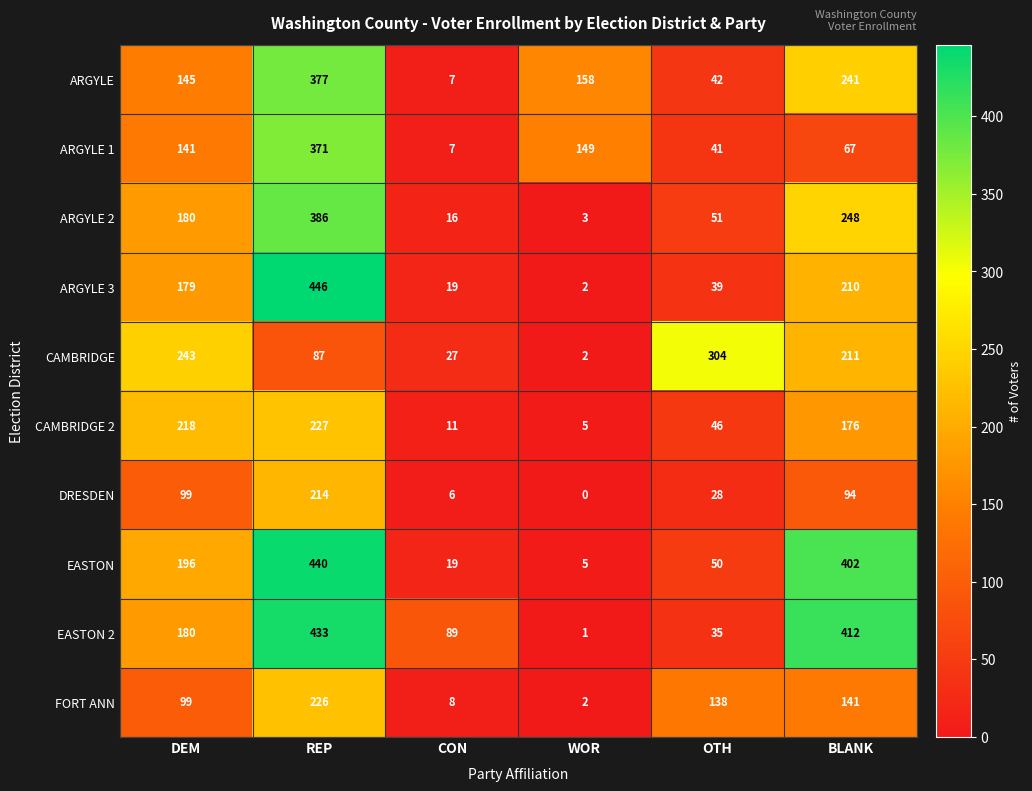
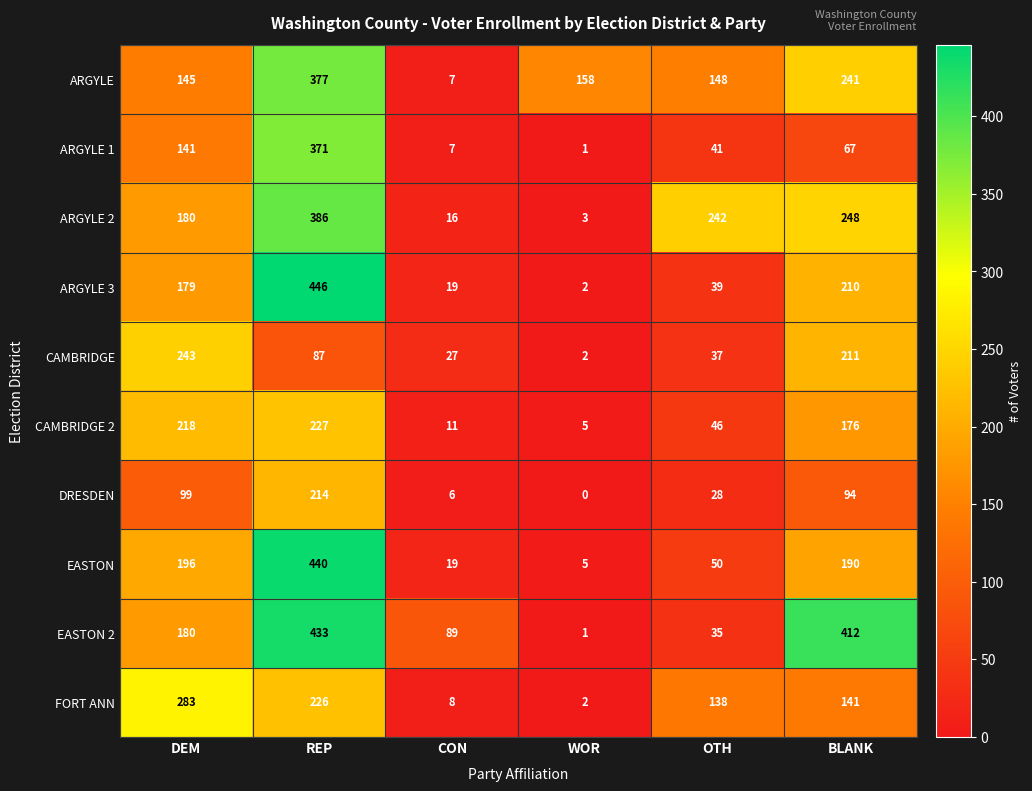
  {
    "ARGYLE": {
      "DEM": 145,
      "REP": 377,
      "CON": 7,
      "WOR": 158,
-     "OTH": 42,
+     "OTH": 148,
      "BLANK": 241
    },
    "ARGYLE 1": {
      "DEM": 141,
      "REP": 371,
      "CON": 7,
-     "WOR": 149,
+     "WOR": 1,
      "OTH": 41,
      "BLANK": 67
    },
    "ARGYLE 2": {
      "DEM": 180,
      "REP": 386,
      "CON": 16,
      "WOR": 3,
-     "OTH": 51,
+     "OTH": 242,
      "BLANK": 248
    },
    "ARGYLE 3": {
      "DEM": 179,
      "REP": 446,
      "CON": 19,
      "WOR": 2,
      "OTH": 39,
      "BLANK": 210
    },
    "CAMBRIDGE": {
      "DEM": 243,
      "REP": 87,
      "CON": 27,
      "WOR": 2,
-     "OTH": 304,
+     "OTH": 37,
      "BLANK": 211
    },
    "CAMBRIDGE 2": {
      "DEM": 218,
      "REP": 227,
      "CON": 11,
      "WOR": 5,
      "OTH": 46,
      "BLANK": 176
    },
    "DRESDEN": {
      "DEM": 99,
      "REP": 214,
      "CON": 6,
      "WOR": 0,
      "OTH": 28,
      "BLANK": 94
    },
    "EASTON": {
      "DEM": 196,
      "REP": 440,
      "CON": 19,
      "WOR": 5,
      "OTH": 50,
-     "BLANK": 402
+     "BLANK": 190
    },
    "EASTON 2": {
      "DEM": 180,
      "REP": 433,
      "CON": 89,
      "WOR": 1,
      "OTH": 35,
      "BLANK": 412
    },
    "FORT ANN": {
-     "DEM": 99,
+     "DEM": 283,
      "REP": 226,
      "CON": 8,
      "WOR": 2,
      "OTH": 138,
      "BLANK": 141
    }
  }
